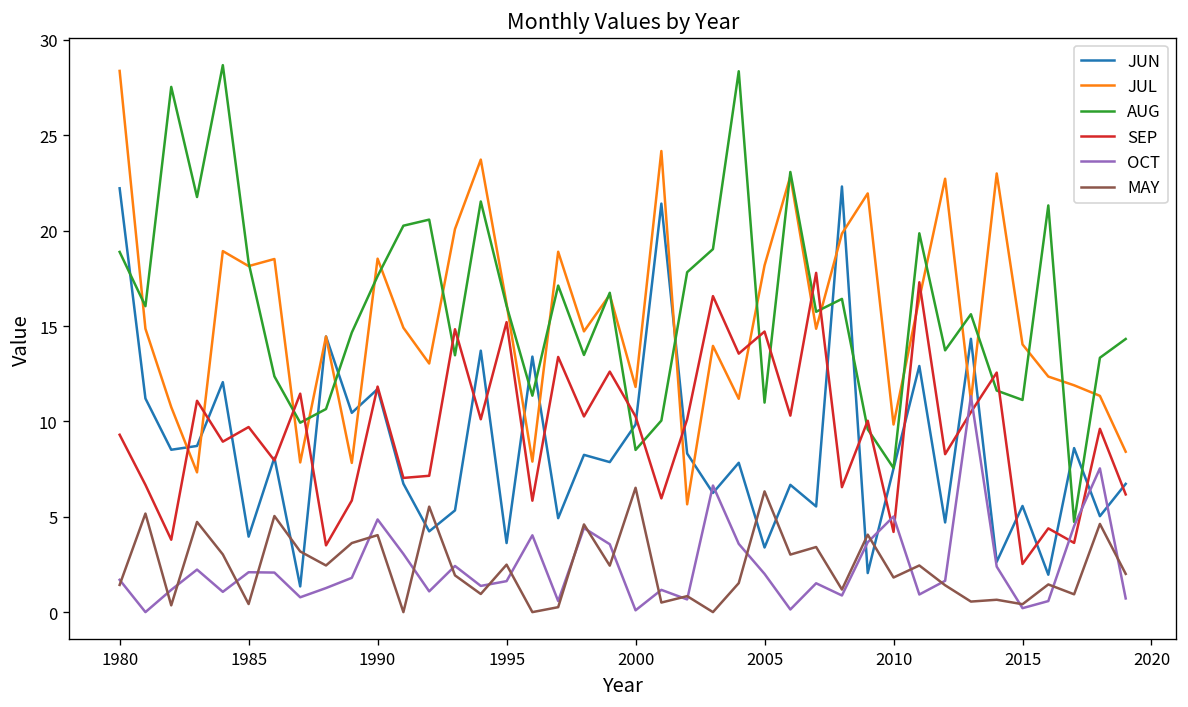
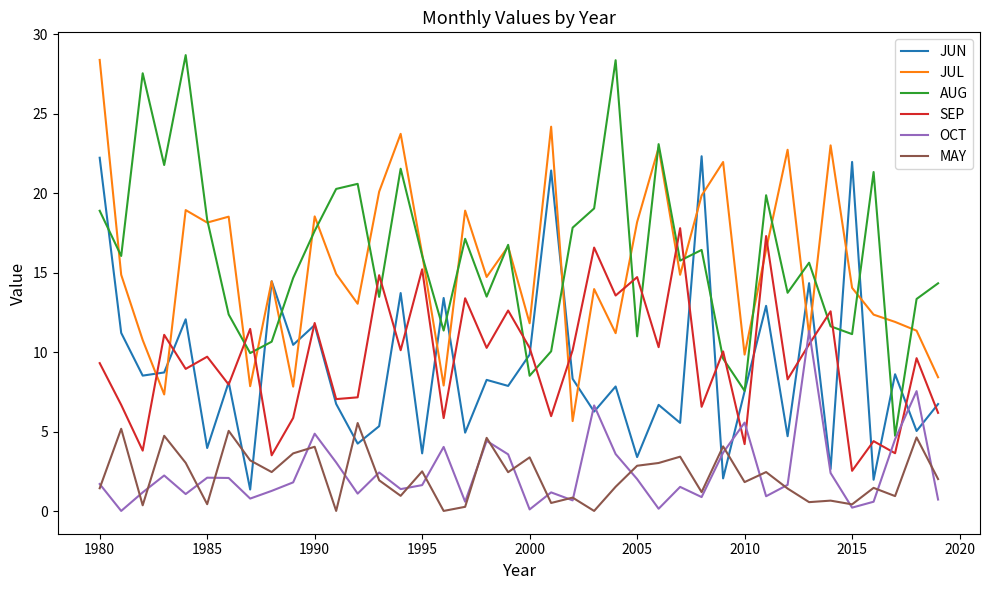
  {
    "JUN": {
      "1980": 22.2,
      "1985": 4.0,
      "1995": 3.6,
      "2000": 9.8,
      "2005": 3.4,
-     "2015": 5.6
+     "2015": 22.0
    },
    "JUL": {
      "1980": 28.4,
      "1985": 18.1,
      "1990": 18.5,
      "2000": 11.8,
      "2005": 18.2,
      "2010": 9.8,
      "2015": 14.0
    },
    "AUG": {
      "1980": 18.9,
      "1985": 18.3,
      "1990": 17.6,
      "2000": 8.5,
      "2005": 11.0,
      "2015": 11.1
    },
    "SEP": {
      "1980": 9.3,
      "1985": 9.7,
      "1995": 15.2,
      "2000": 10.3,
      "2005": 14.7,
      "2010": 4.2,
      "2015": 2.5
    },
    "OCT": {
      "1980": 1.7,
      "1985": 2.1,
      "1990": 4.9,
      "1995": 1.6,
      "2000": 0.1,
      "2005": 2.0,
-     "2010": 5.0,
+     "2010": 5.6,
      "2015": 0.2
    },
    "MAY": {
      "1980": 1.4,
      "1985": 0.4,
      "1990": 4.0,
      "1995": 2.5,
-     "2000": 6.5,
-     "2005": 6.3,
+     "2000": 3.4,
+     "2005": 2.9,
      "2010": 1.8,
      "2015": 0.4
    }
  }
